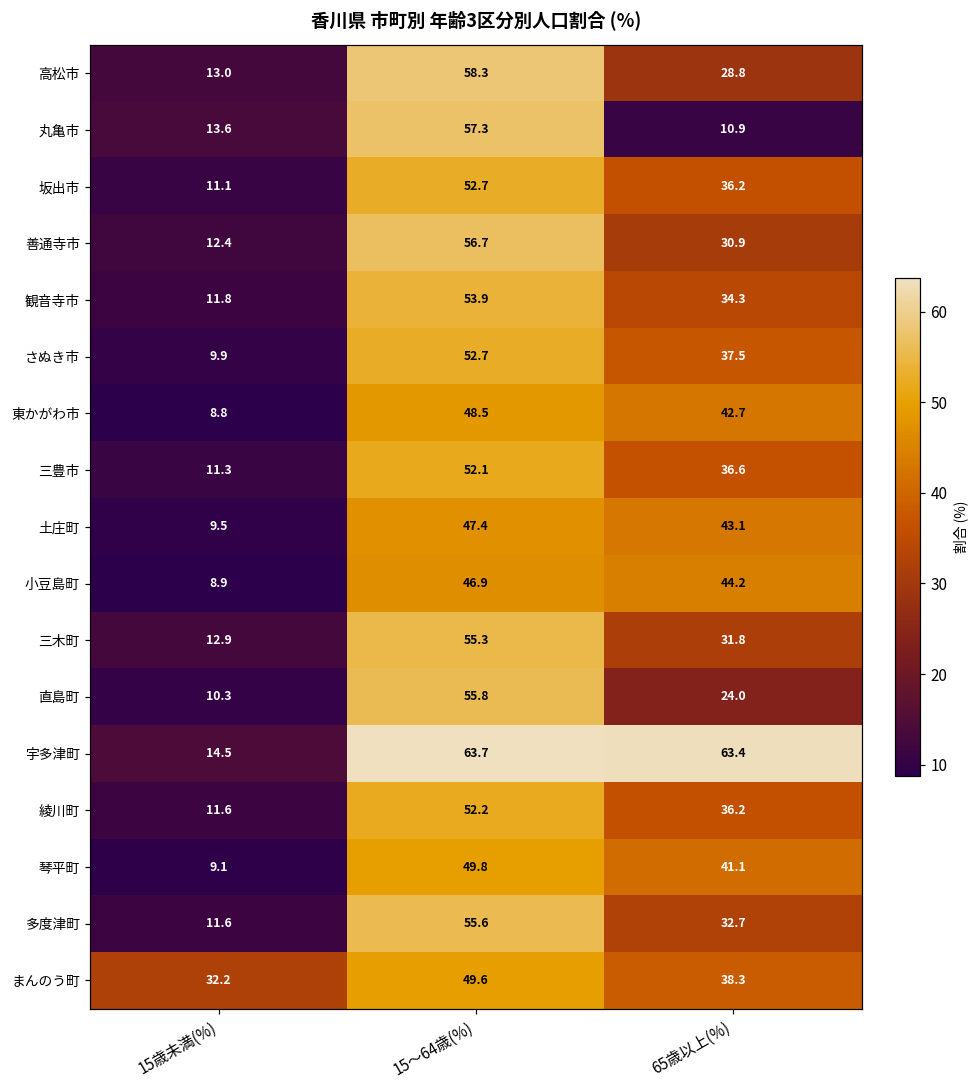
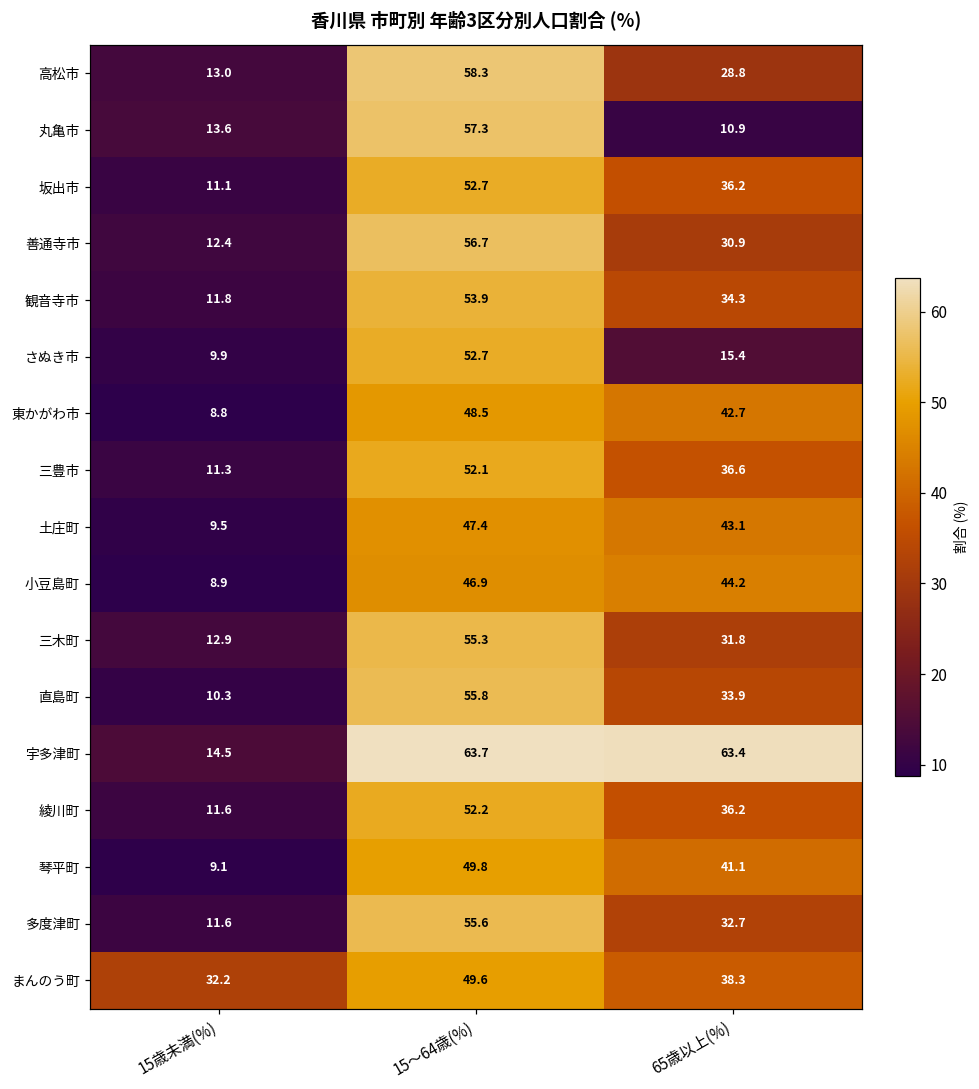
  {
    "高松市": {
      "15歳未満(%)": 13.0,
      "15～64歳(%)": 58.3,
      "65歳以上(%)": 28.8
    },
    "丸亀市": {
      "15歳未満(%)": 13.6,
      "15～64歳(%)": 57.3,
      "65歳以上(%)": 10.9
    },
    "坂出市": {
      "15歳未満(%)": 11.1,
      "15～64歳(%)": 52.7,
      "65歳以上(%)": 36.2
    },
    "善通寺市": {
      "15歳未満(%)": 12.4,
      "15～64歳(%)": 56.7,
      "65歳以上(%)": 30.9
    },
    "観音寺市": {
      "15歳未満(%)": 11.8,
      "15～64歳(%)": 53.9,
      "65歳以上(%)": 34.3
    },
    "さぬき市": {
      "15歳未満(%)": 9.9,
      "15～64歳(%)": 52.7,
-     "65歳以上(%)": 37.5
+     "65歳以上(%)": 15.4
    },
    "東かがわ市": {
      "15歳未満(%)": 8.8,
      "15～64歳(%)": 48.5,
      "65歳以上(%)": 42.7
    },
    "三豊市": {
      "15歳未満(%)": 11.3,
      "15～64歳(%)": 52.1,
      "65歳以上(%)": 36.6
    },
    "土庄町": {
      "15歳未満(%)": 9.5,
      "15～64歳(%)": 47.4,
      "65歳以上(%)": 43.1
    },
    "小豆島町": {
      "15歳未満(%)": 8.9,
      "15～64歳(%)": 46.9,
      "65歳以上(%)": 44.2
    },
    "三木町": {
      "15歳未満(%)": 12.9,
      "15～64歳(%)": 55.3,
      "65歳以上(%)": 31.8
    },
    "直島町": {
      "15歳未満(%)": 10.3,
      "15～64歳(%)": 55.8,
-     "65歳以上(%)": 24.0
+     "65歳以上(%)": 33.9
    },
    "宇多津町": {
      "15歳未満(%)": 14.5,
      "15～64歳(%)": 63.7,
      "65歳以上(%)": 63.4
    },
    "綾川町": {
      "15歳未満(%)": 11.6,
      "15～64歳(%)": 52.2,
      "65歳以上(%)": 36.2
    },
    "琴平町": {
      "15歳未満(%)": 9.1,
      "15～64歳(%)": 49.8,
      "65歳以上(%)": 41.1
    },
    "多度津町": {
      "15歳未満(%)": 11.6,
      "15～64歳(%)": 55.6,
      "65歳以上(%)": 32.7
    },
    "まんのう町": {
      "15歳未満(%)": 32.2,
      "15～64歳(%)": 49.6,
      "65歳以上(%)": 38.3
    }
  }
